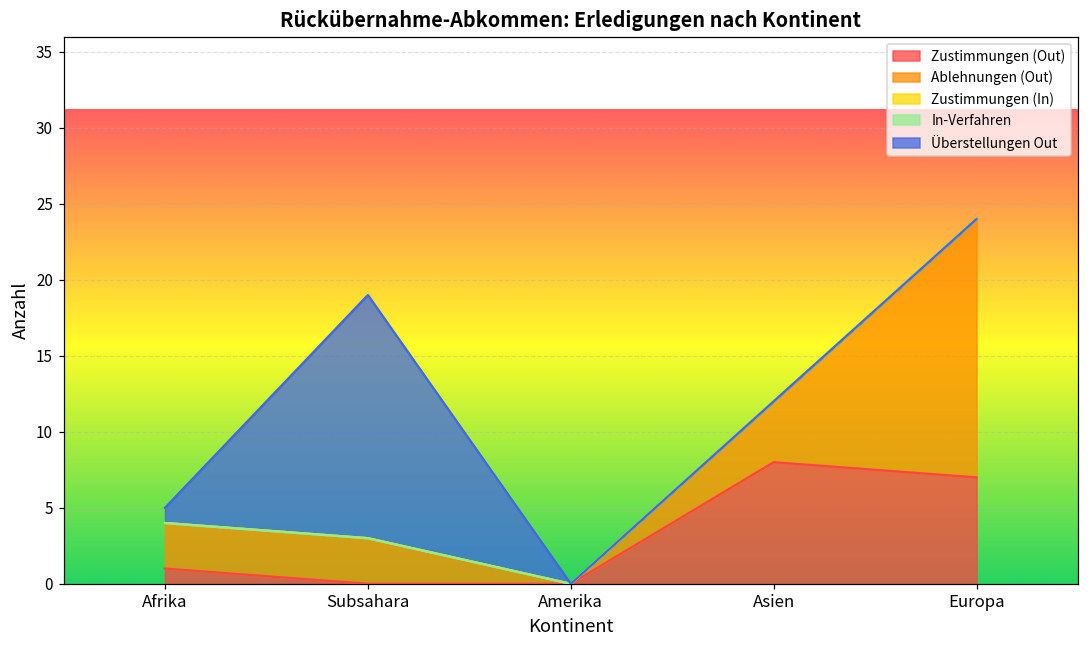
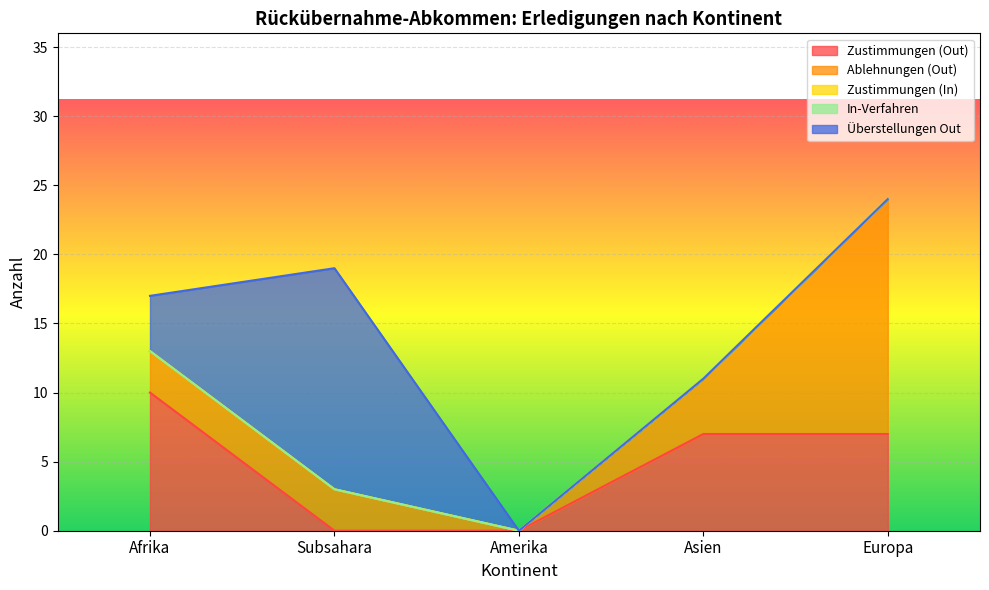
  {
    "Zustimmungen (Out)": {
-     "Afrika": 1,
+     "Afrika": 10,
      "Subsahara": 0,
-     "Asien": 8,
+     "Asien": 7,
      "Europa": 7
    },
    "Überstellungen Out": {
-     "Afrika": 1,
+     "Afrika": 4,
      "Subsahara": 16
    }
  }
